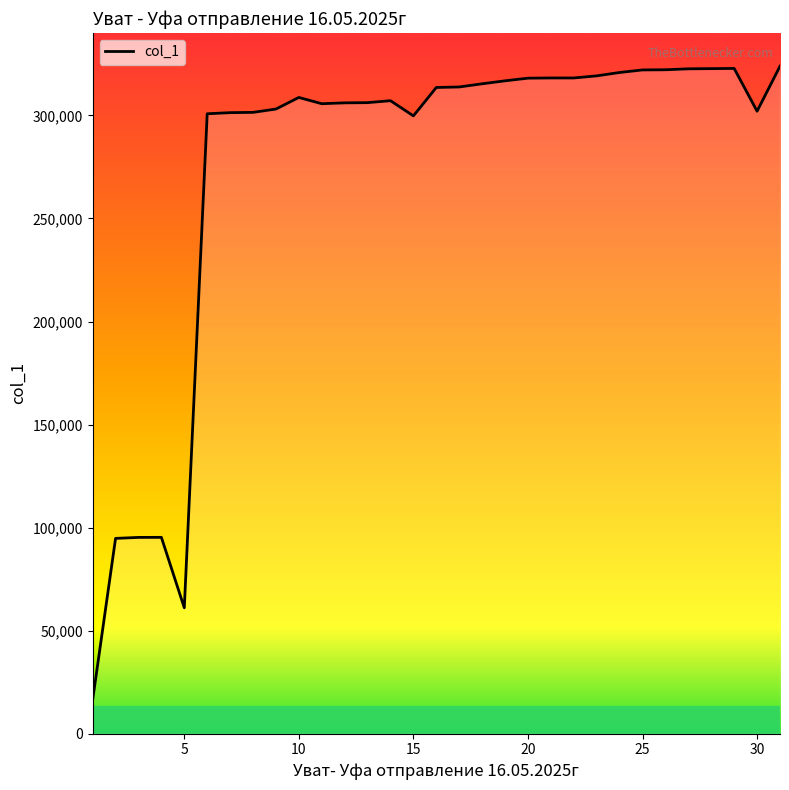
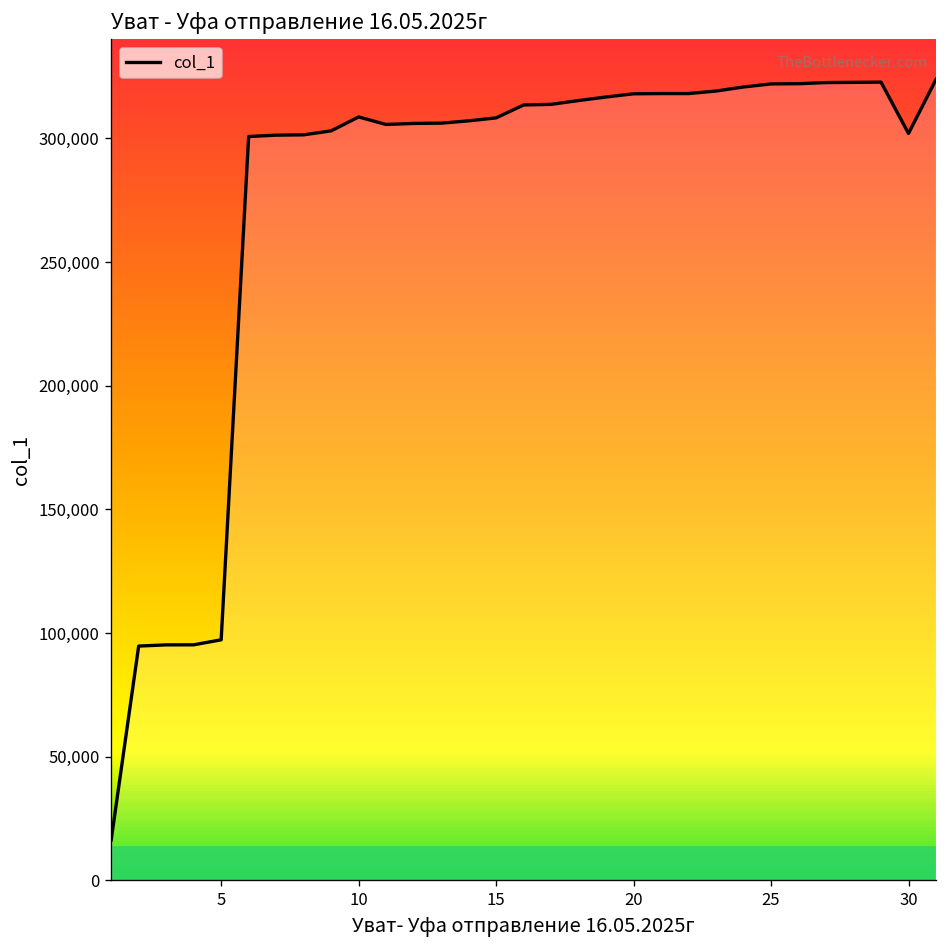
  {
-   "5": "61,000",
+   "5": "97,000",
    "10": "309,000",
-   "15": "300,000",
+   "15": "308,000",
    "20": "318,000",
    "25": "322,000",
    "30": "302,000"
  }
